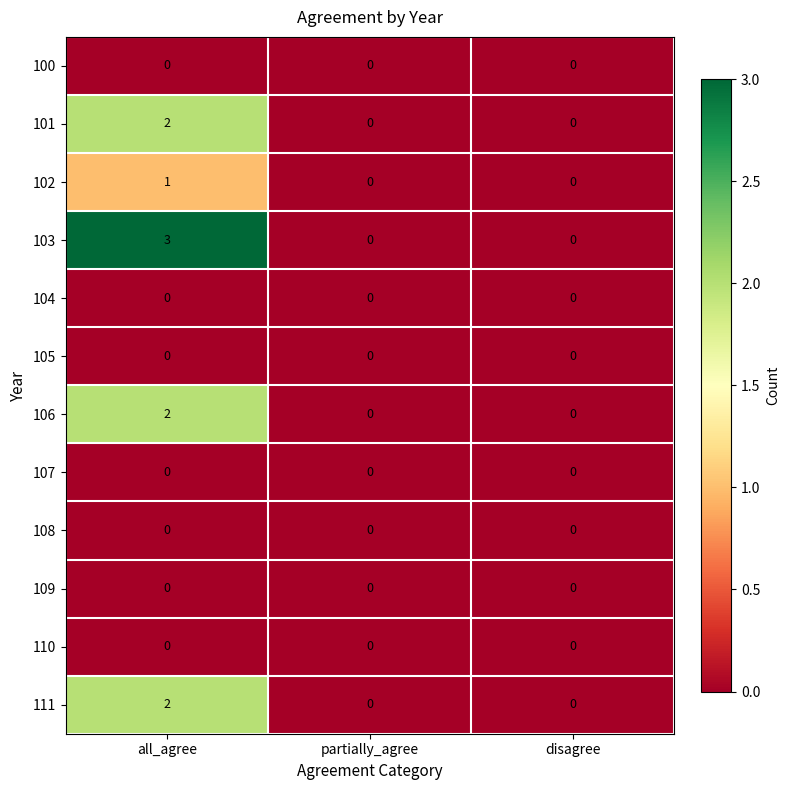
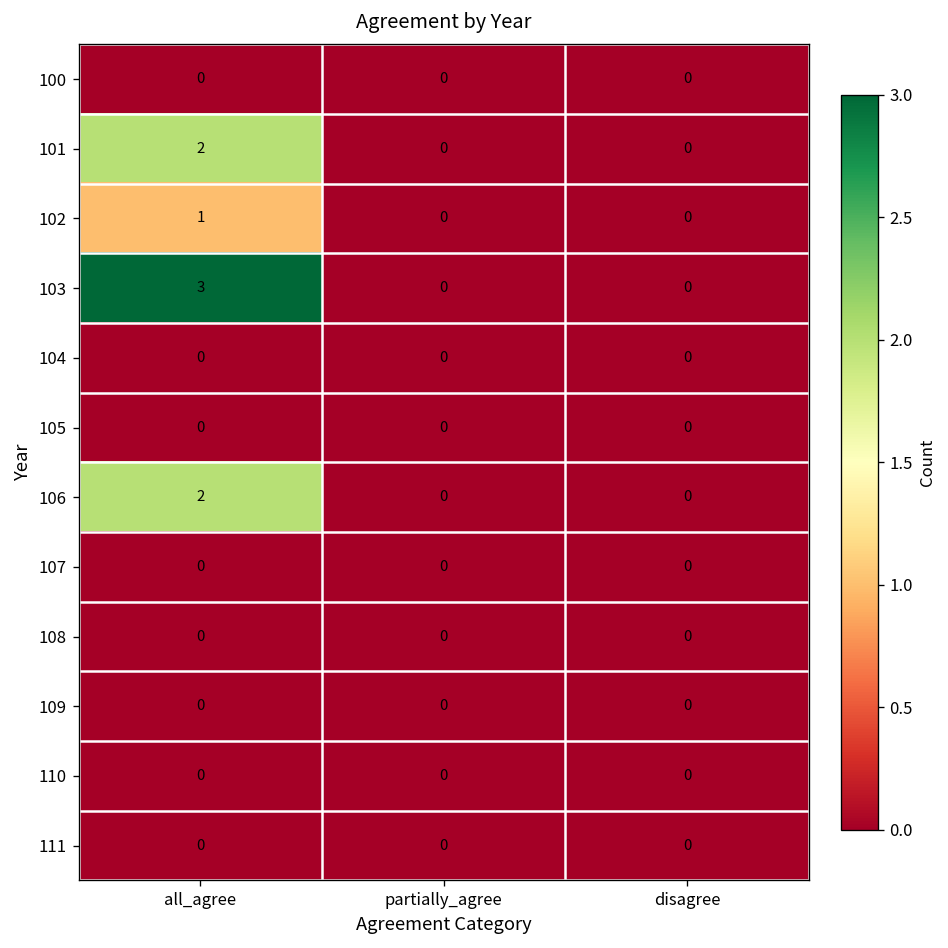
  {
    "100": {
      "all_agree": 0,
      "partially_agree": 0,
      "disagree": 0
    },
    "101": {
      "all_agree": 2,
      "partially_agree": 0,
      "disagree": 0
    },
    "102": {
      "all_agree": 1,
      "partially_agree": 0,
      "disagree": 0
    },
    "103": {
      "all_agree": 3,
      "partially_agree": 0,
      "disagree": 0
    },
    "104": {
      "all_agree": 0,
      "partially_agree": 0,
      "disagree": 0
    },
    "105": {
      "all_agree": 0,
      "partially_agree": 0,
      "disagree": 0
    },
    "106": {
      "all_agree": 2,
      "partially_agree": 0,
      "disagree": 0
    },
    "107": {
      "all_agree": 0,
      "partially_agree": 0,
      "disagree": 0
    },
    "108": {
      "all_agree": 0,
      "partially_agree": 0,
      "disagree": 0
    },
    "109": {
      "all_agree": 0,
      "partially_agree": 0,
      "disagree": 0
    },
    "110": {
      "all_agree": 0,
      "partially_agree": 0,
      "disagree": 0
    },
    "111": {
-     "all_agree": 2,
+     "all_agree": 0,
      "partially_agree": 0,
      "disagree": 0
    }
  }
